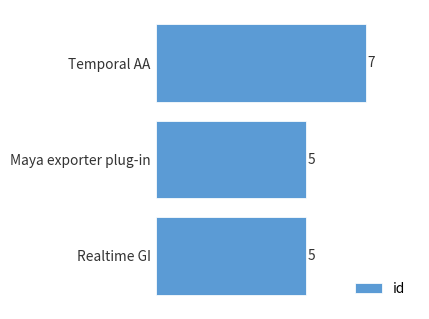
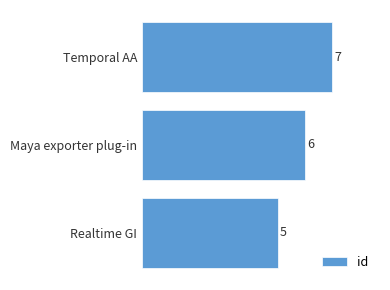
  {
    "Temporal AA": 7,
-   "Maya exporter plug-in": 5,
+   "Maya exporter plug-in": 6,
    "Realtime GI": 5
  }
